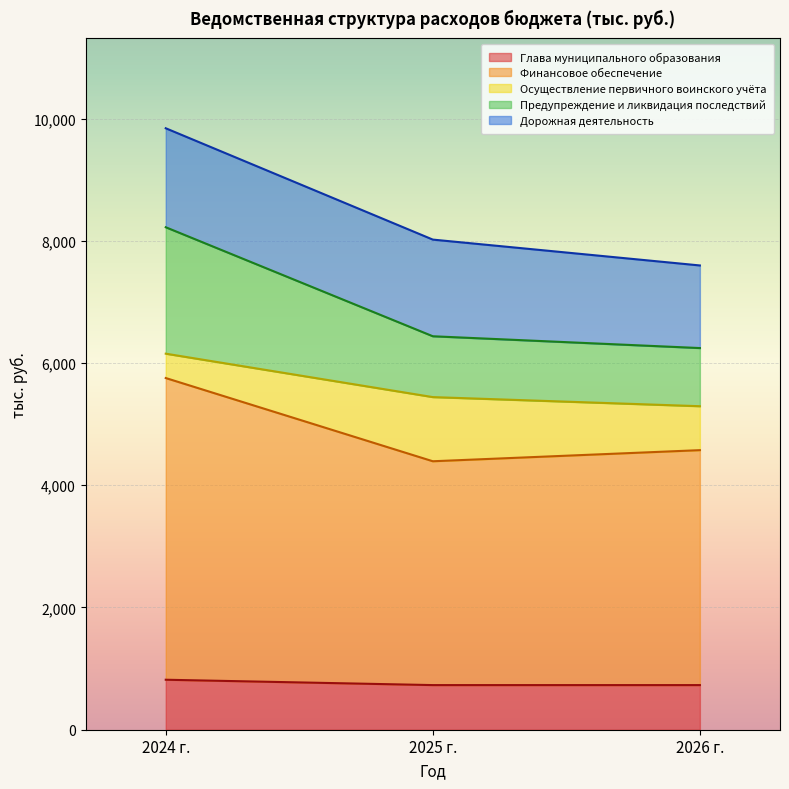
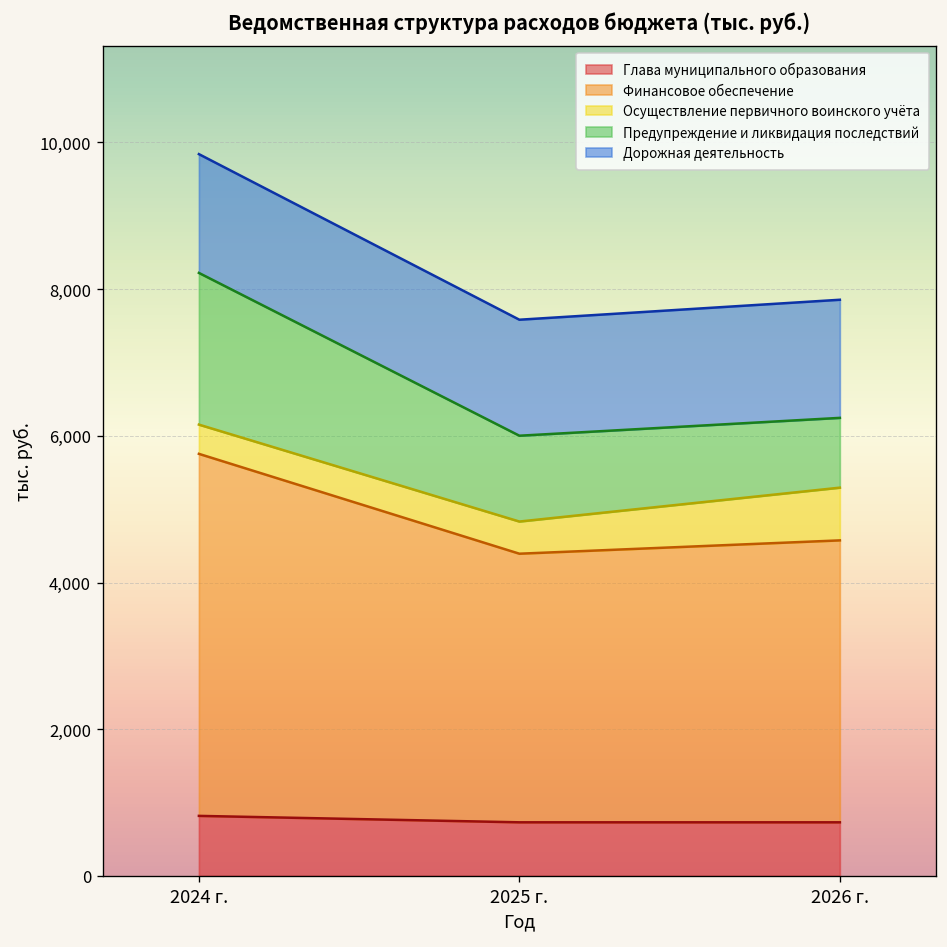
  {
    "Глава муниципального образования": {
      "2024 г.": "800",
      "2025 г.": "700",
      "2026 г.": "700"
    },
    "Финансовое обеспечение": {
      "2024 г.": "4,900",
      "2025 г.": "3,700",
      "2026 г.": "3,800"
    },
    "Осуществление первичного воинского учёта": {
      "2024 г.": "400",
-     "2025 г.": "1,000",
+     "2025 г.": "400",
      "2026 г.": "700"
    },
    "Предупреждение и ликвидация последствий": {
      "2024 г.": "2,100",
-     "2025 г.": "1,000",
+     "2025 г.": "1,200",
      "2026 г.": "1,000"
    },
    "Дорожная деятельность": {
      "2024 г.": "1,600",
      "2025 г.": "1,600",
-     "2026 г.": "1,400"
+     "2026 г.": "1,600"
    }
  }
